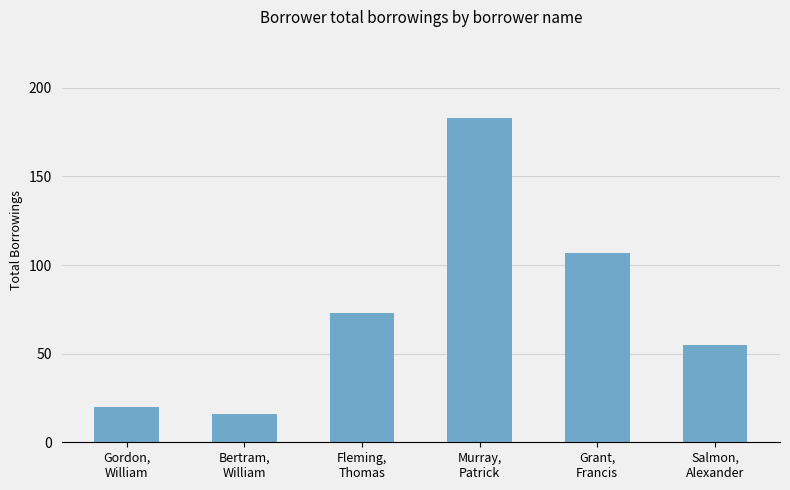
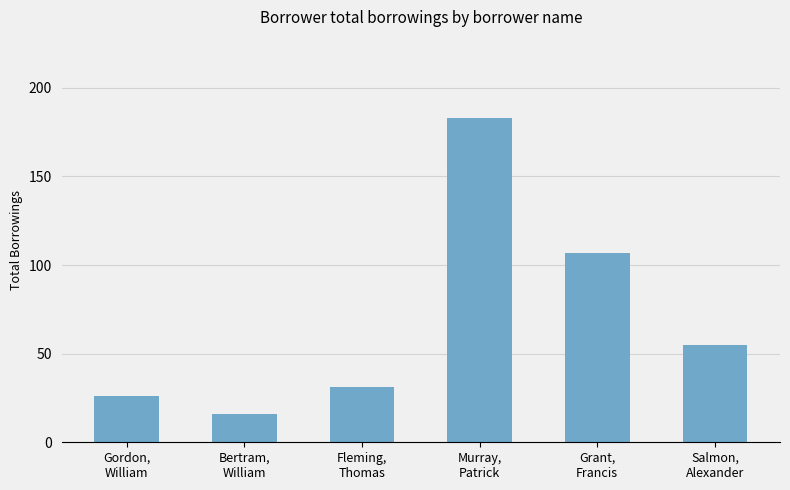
  {
-   "Gordon, William": 20,
+   "Gordon, William": 26,
    "Bertram, William": 16,
-   "Fleming, Thomas": 73,
+   "Fleming, Thomas": 31,
    "Murray, Patrick": 183,
    "Grant, Francis": 107,
    "Salmon, Alexander": 55
  }
